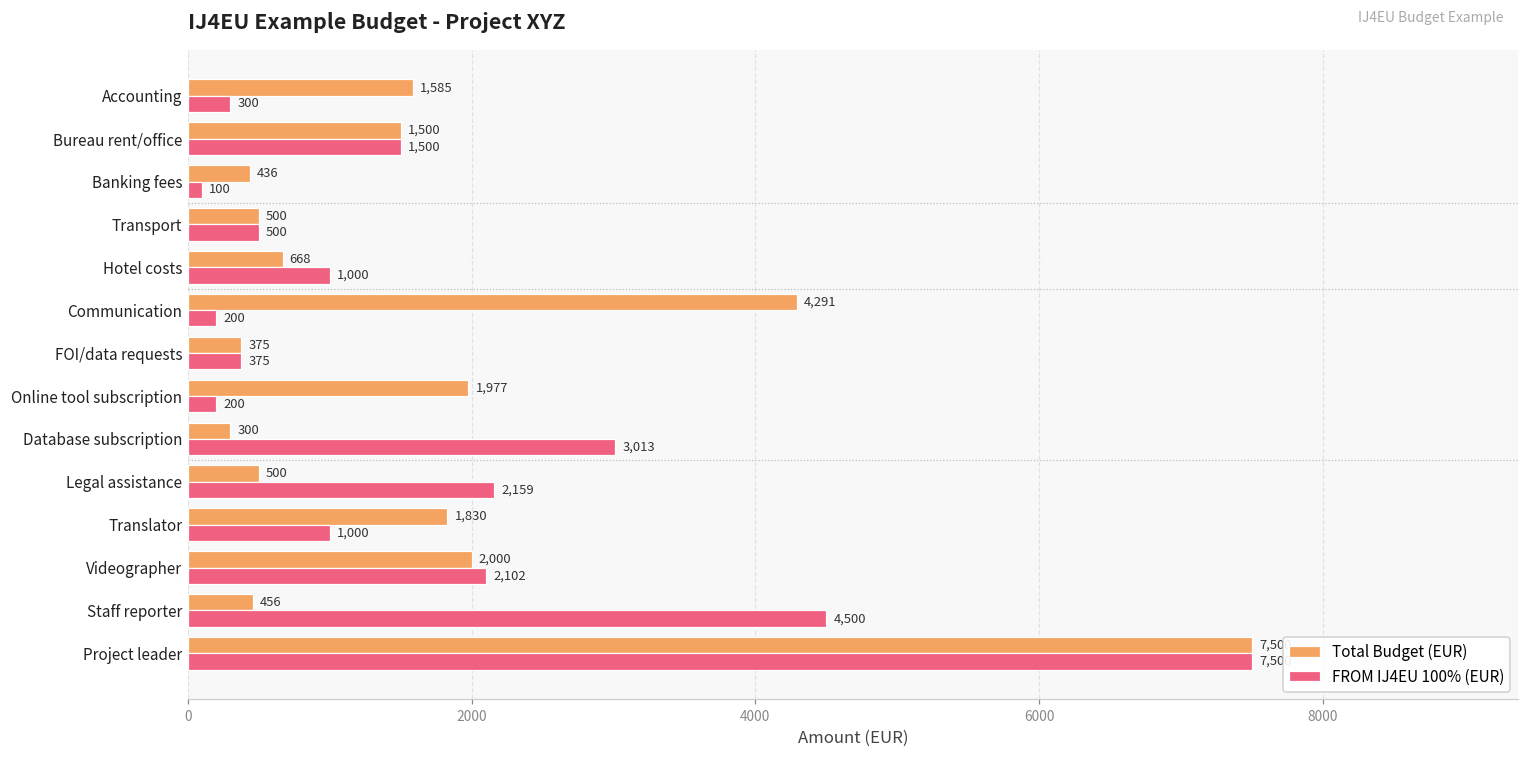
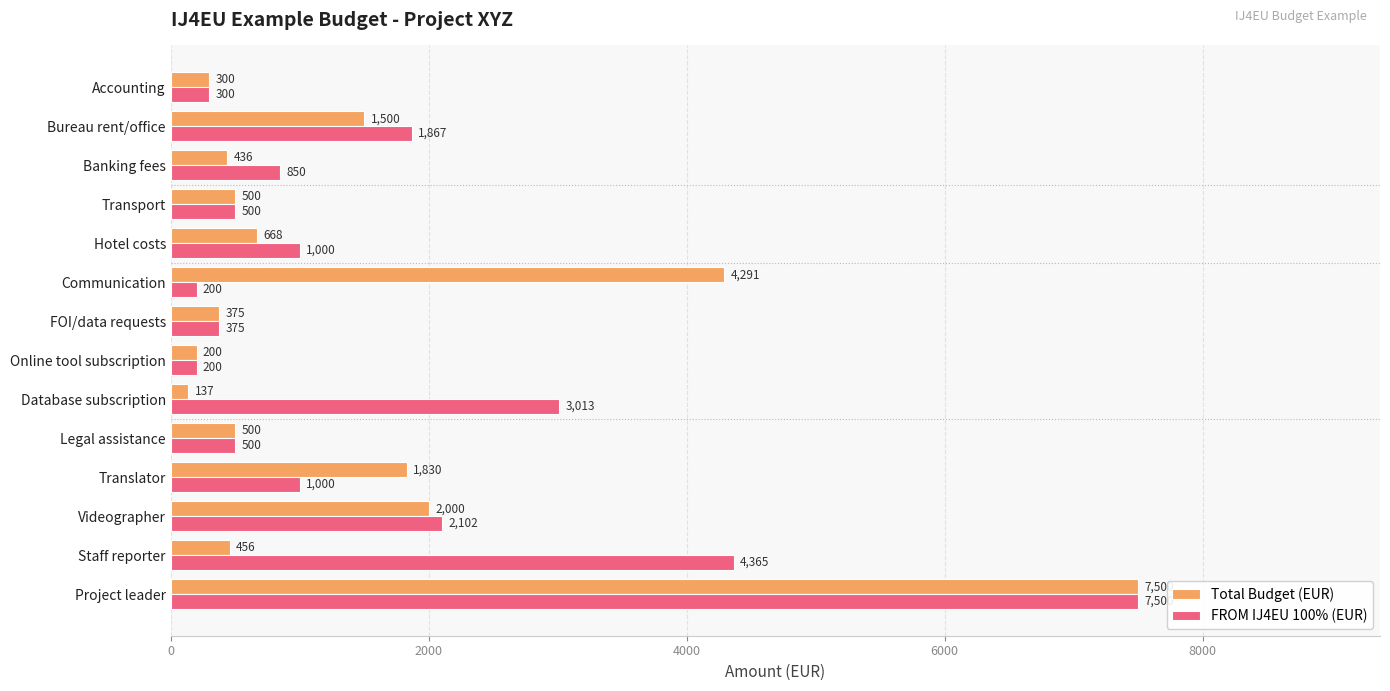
  {
    "Total Budget (EUR)": {
-     "Accounting": "1,585",
+     "Accounting": "300",
      "Bureau rent/office": "1,500",
      "Banking fees": "436",
      "Transport": "500",
      "Hotel costs": "668",
      "Communication": "4,291",
      "FOI/data requests": "375",
-     "Online tool subscription": "1,977",
-     "Database subscription": "300",
+     "Online tool subscription": "200",
+     "Database subscription": "137",
      "Legal assistance": "500",
      "Translator": "1,830",
      "Videographer": "2,000",
      "Staff reporter": "456"
    },
    "FROM IJ4EU 100% (EUR)": {
      "Accounting": "300",
-     "Bureau rent/office": "1,500",
-     "Banking fees": "100",
+     "Bureau rent/office": "1,867",
+     "Banking fees": "850",
      "Transport": "500",
      "Hotel costs": "1,000",
      "Communication": "200",
      "FOI/data requests": "375",
      "Online tool subscription": "200",
      "Database subscription": "3,013",
-     "Legal assistance": "2,159",
+     "Legal assistance": "500",
      "Translator": "1,000",
      "Videographer": "2,102",
-     "Staff reporter": "4,500"
+     "Staff reporter": "4,365"
    }
  }
